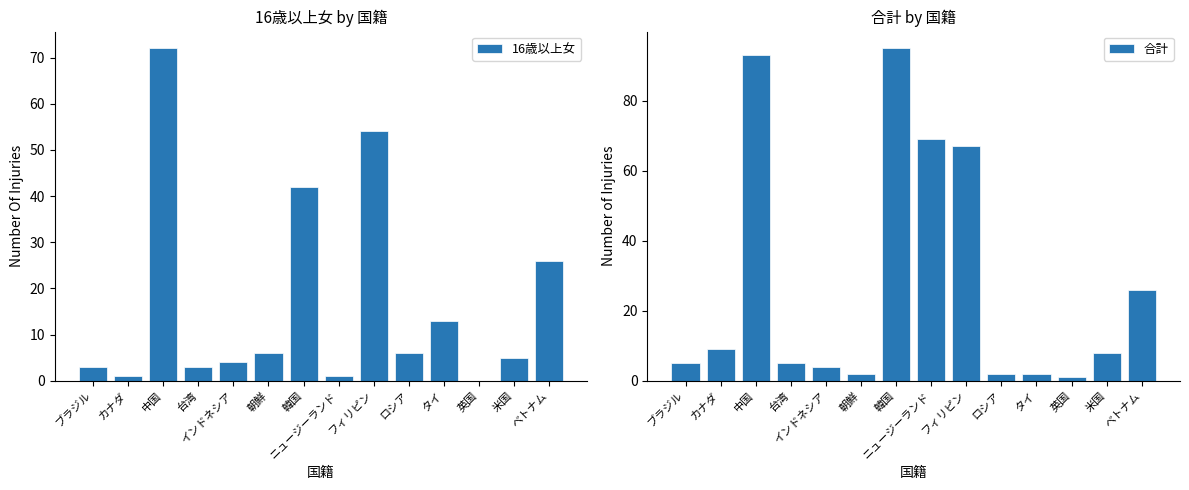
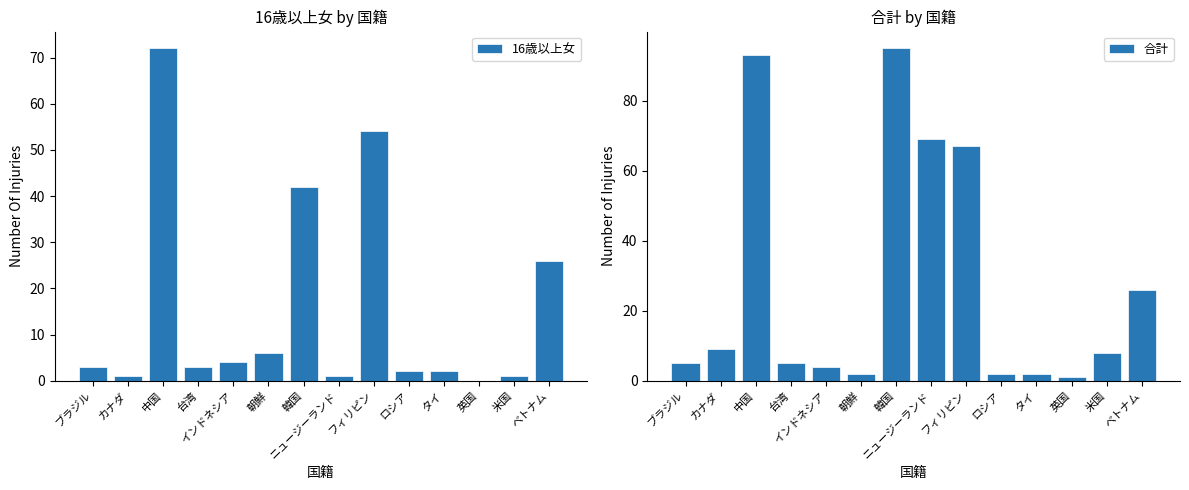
  {
    "16歳以上女 by 国籍": {
      "ブラジル": 3,
      "カナダ": 1,
      "中国": 72,
      "台湾": 3,
      "インドネシア": 4,
      "朝鮮": 6,
      "韓国": 42,
      "ニュージーランド": 1,
      "フィリピン": 54,
-     "ロシア": 6,
-     "タイ": 13,
+     "ロシア": 2,
+     "タイ": 2,
      "英国": 0,
-     "米国": 5,
+     "米国": 1,
      "ベトナム": 26
    },
    "合計 by 国籍": {
      "ブラジル": 5,
      "カナダ": 9,
      "中国": 93,
      "台湾": 5,
      "インドネシア": 4,
      "朝鮮": 2,
      "韓国": 95,
      "ニュージーランド": 69,
      "フィリピン": 67,
      "ロシア": 2,
      "タイ": 2,
      "英国": 1,
      "米国": 8,
      "ベトナム": 26
    }
  }
